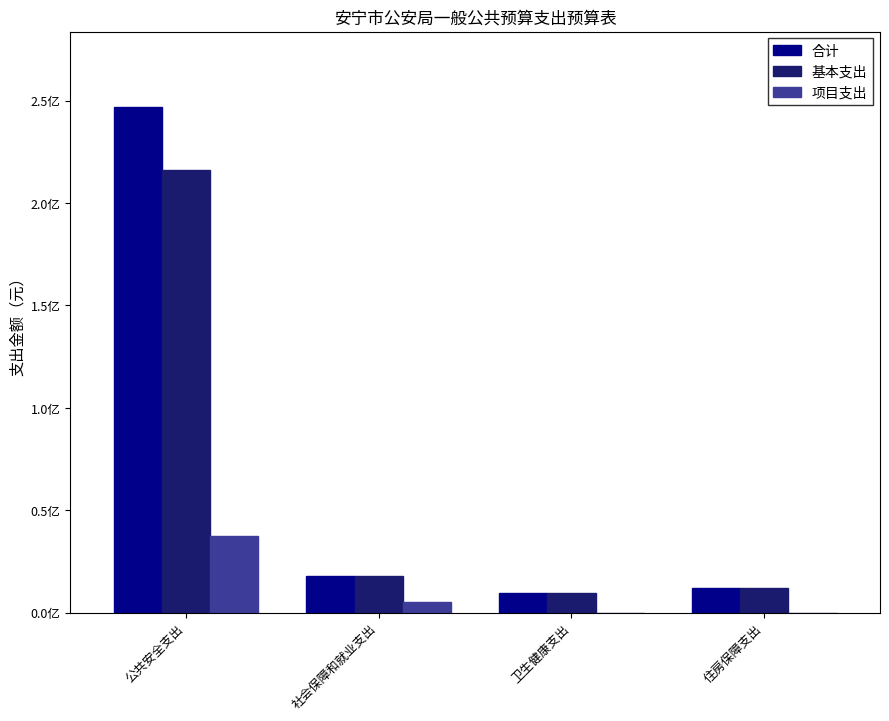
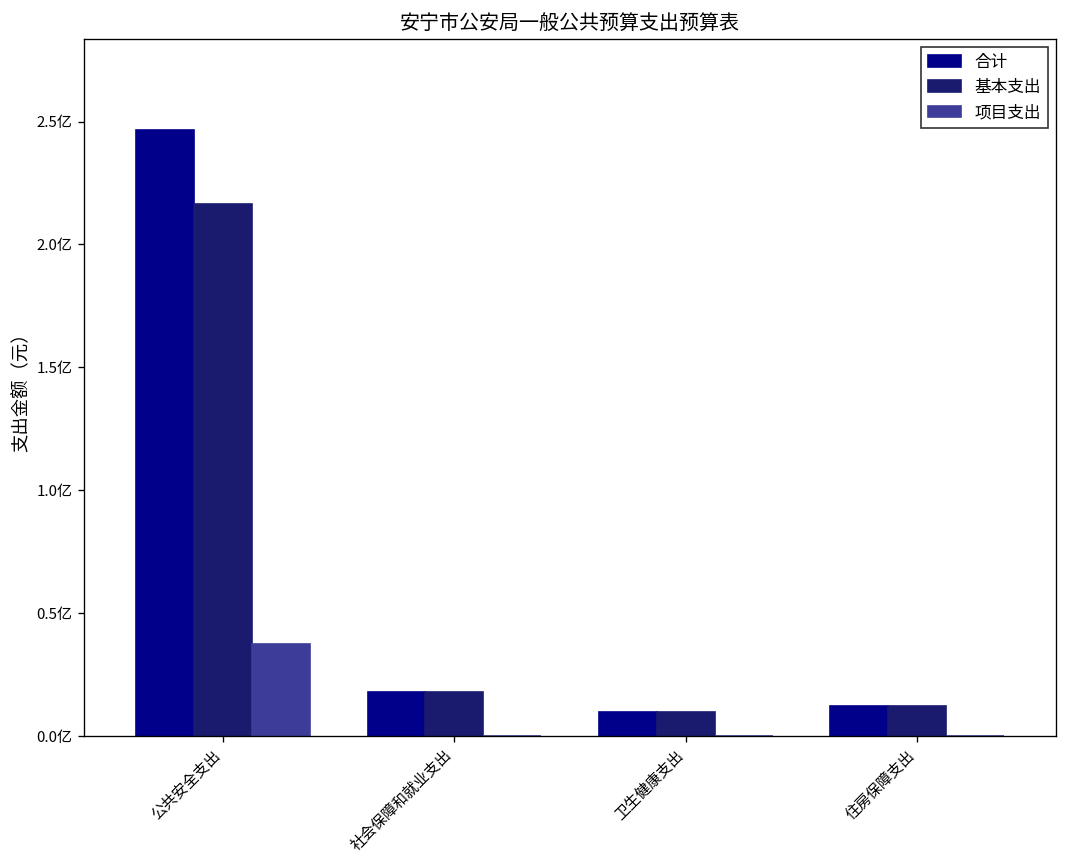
  {
    "项目支出": {
      "公共安全支出": "0.37亿",
-     "社会保障和就业支出": "0.05亿",
+     "社会保障和就业支出": "0.00亿",
      "卫生健康支出": "0.00亿",
      "住房保障支出": "0.00亿"
    }
  }
